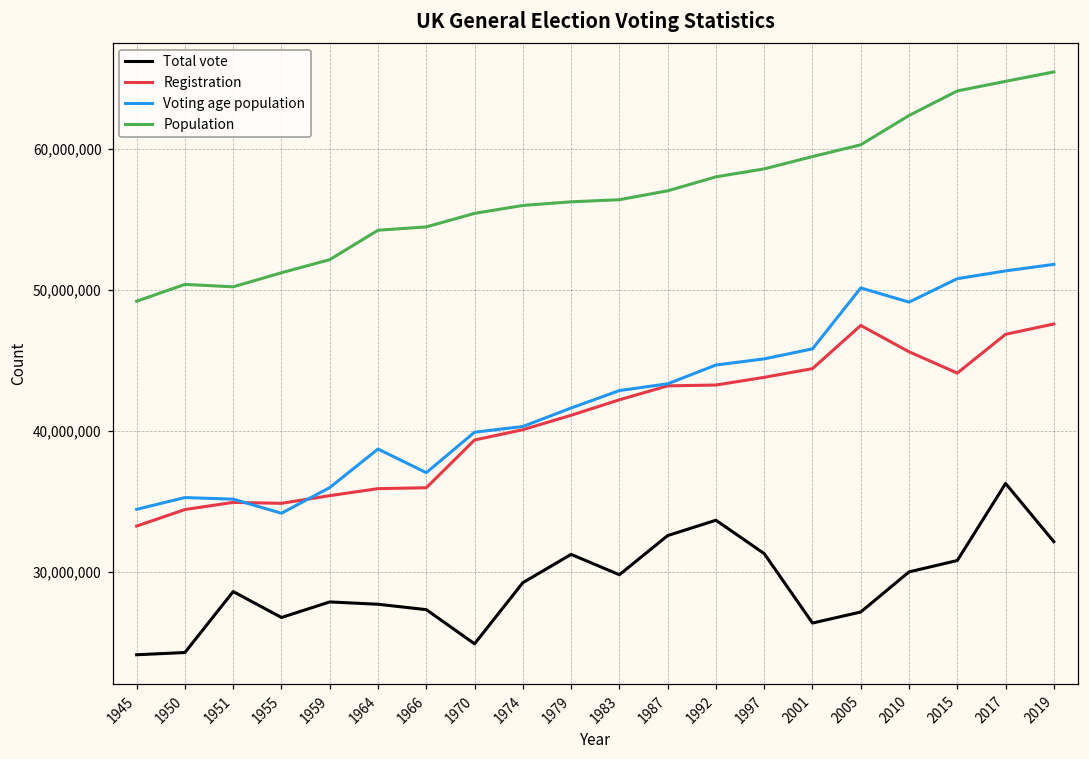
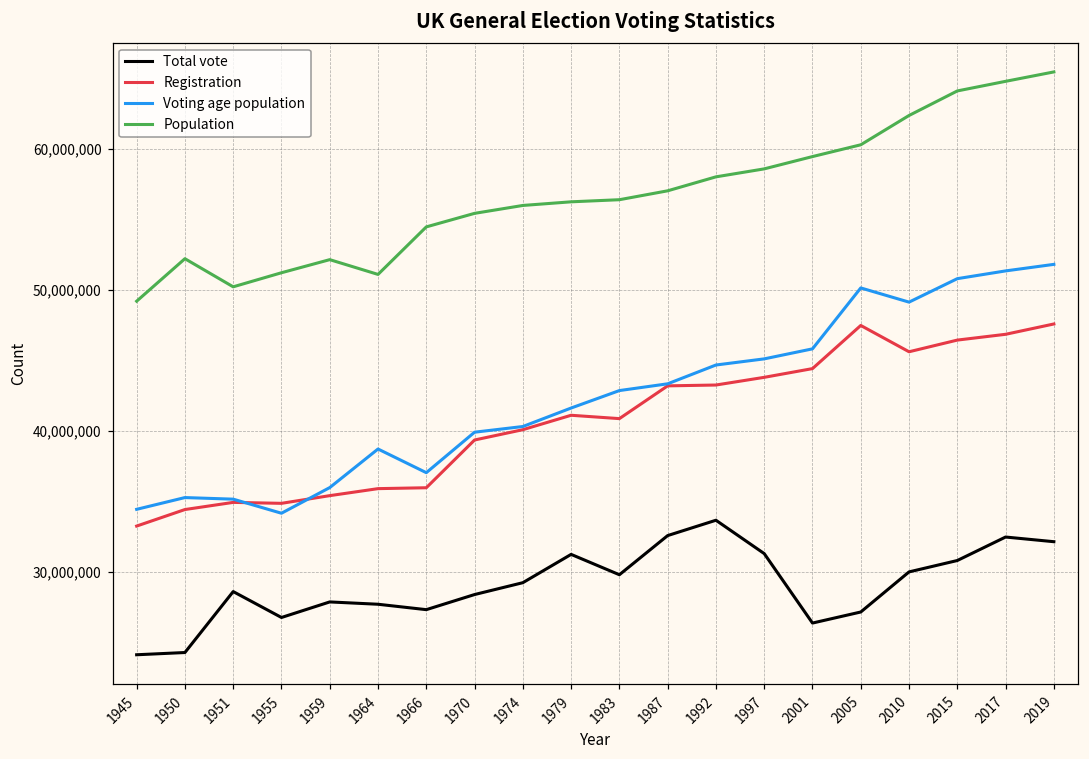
  {
    "Total vote": {
      "1945": "24,100,000",
      "1950": "24,300,000",
      "1951": "28,600,000",
      "1955": "26,800,000",
      "1959": "27,900,000",
      "1964": "27,700,000",
      "1966": "27,300,000",
-     "1970": "24,900,000",
+     "1970": "28,400,000",
      "1974": "29,200,000",
      "1979": "31,200,000",
      "1983": "29,800,000",
      "1987": "32,600,000",
      "1992": "33,700,000",
      "1997": "31,300,000",
      "2001": "26,400,000",
      "2005": "27,100,000",
      "2010": "30,000,000",
      "2015": "30,800,000",
-     "2017": "36,300,000",
+     "2017": "32,500,000",
      "2019": "32,100,000"
    },
    "Registration": {
      "1945": "33,200,000",
      "1950": "34,400,000",
      "1951": "34,900,000",
      "1955": "34,900,000",
      "1959": "35,400,000",
      "1964": "35,900,000",
      "1966": "36,000,000",
      "1970": "39,300,000",
      "1974": "40,100,000",
      "1979": "41,100,000",
-     "1983": "42,200,000",
+     "1983": "40,900,000",
      "1992": "43,200,000",
      "1997": "43,800,000",
      "2001": "44,400,000",
      "2005": "47,500,000",
      "2010": "45,600,000",
-     "2015": "44,100,000",
+     "2015": "46,400,000",
      "2017": "46,800,000",
      "2019": "47,600,000"
    },
    "Voting age population": {
      "1945": "34,400,000",
      "1950": "35,300,000",
      "1951": "35,100,000",
      "1955": "34,200,000",
      "1959": "36,000,000",
      "1964": "38,700,000",
      "1966": "37,000,000",
      "1970": "39,900,000",
      "1974": "40,300,000",
      "1979": "41,600,000",
      "1983": "42,800,000",
      "1992": "44,700,000",
      "1997": "45,100,000",
      "2001": "45,800,000",
      "2005": "50,100,000",
      "2010": "49,100,000",
      "2015": "50,800,000",
      "2017": "51,300,000",
      "2019": "51,800,000"
    },
    "Population": {
      "1945": "49,200,000",
-     "1950": "50,400,000",
+     "1950": "52,200,000",
      "1951": "50,200,000",
      "1955": "51,200,000",
      "1959": "52,100,000",
-     "1964": "54,200,000",
+     "1964": "51,100,000",
      "1966": "54,500,000",
      "1970": "55,400,000",
      "1974": "56,000,000",
      "1979": "56,200,000",
      "1983": "56,400,000",
      "1987": "57,000,000",
      "1992": "58,000,000",
      "1997": "58,600,000",
      "2001": "59,400,000",
      "2005": "60,300,000",
      "2010": "62,300,000",
      "2015": "64,100,000",
      "2017": "64,800,000",
      "2019": "65,400,000"
    }
  }
